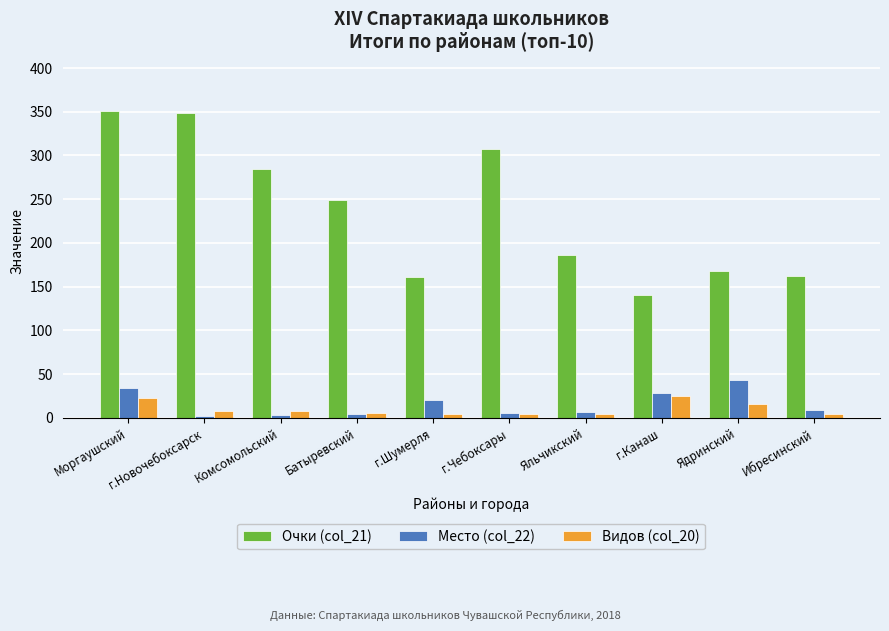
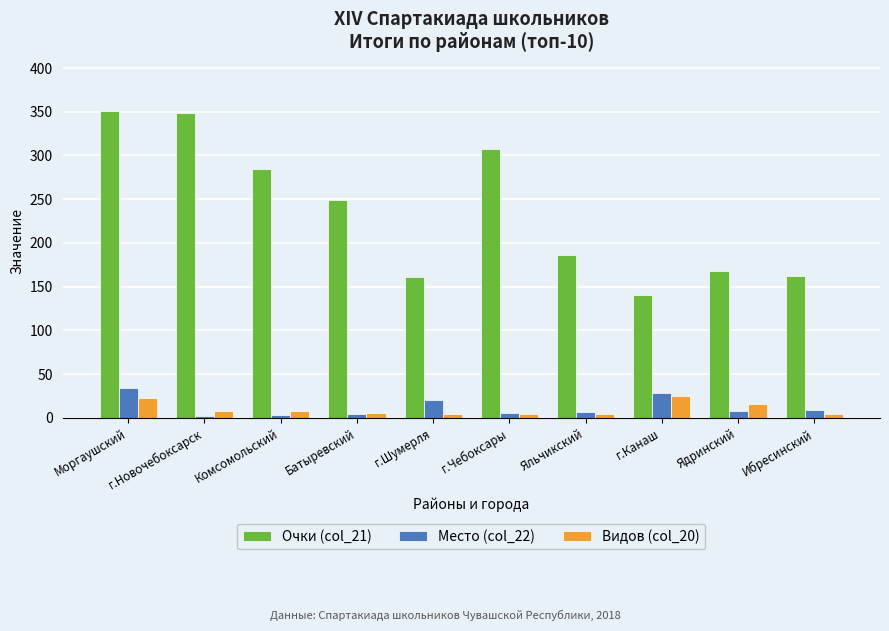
  {
    "Очки (col_21)": {
      "Моргаушский": 350,
      "г.Новочебоксарск": 350,
      "Комсомольский": 290,
      "Батыревский": 250,
      "г.Шумерля": 160,
      "г.Чебоксары": 310,
      "Яльчикский": 190,
      "г.Канаш": 140,
      "Ядринский": 170,
      "Ибресинский": 160
    },
    "Место (col_22)": {
      "Моргаушский": 30,
      "Комсомольский": 0,
      "Батыревский": 0,
      "г.Шумерля": 20,
      "г.Чебоксары": 10,
      "Яльчикский": 10,
      "г.Канаш": 30,
-     "Ядринский": 40,
+     "Ядринский": 10,
      "Ибресинский": 10
    },
    "Видов (col_20)": {
      "Моргаушский": 20,
      "г.Новочебоксарск": 10,
      "Комсомольский": 10,
      "Батыревский": 10,
      "г.Шумерля": 10,
      "г.Чебоксары": 10,
      "Яльчикский": 10,
      "г.Канаш": 30,
      "Ядринский": 20,
      "Ибресинский": 0
    }
  }
